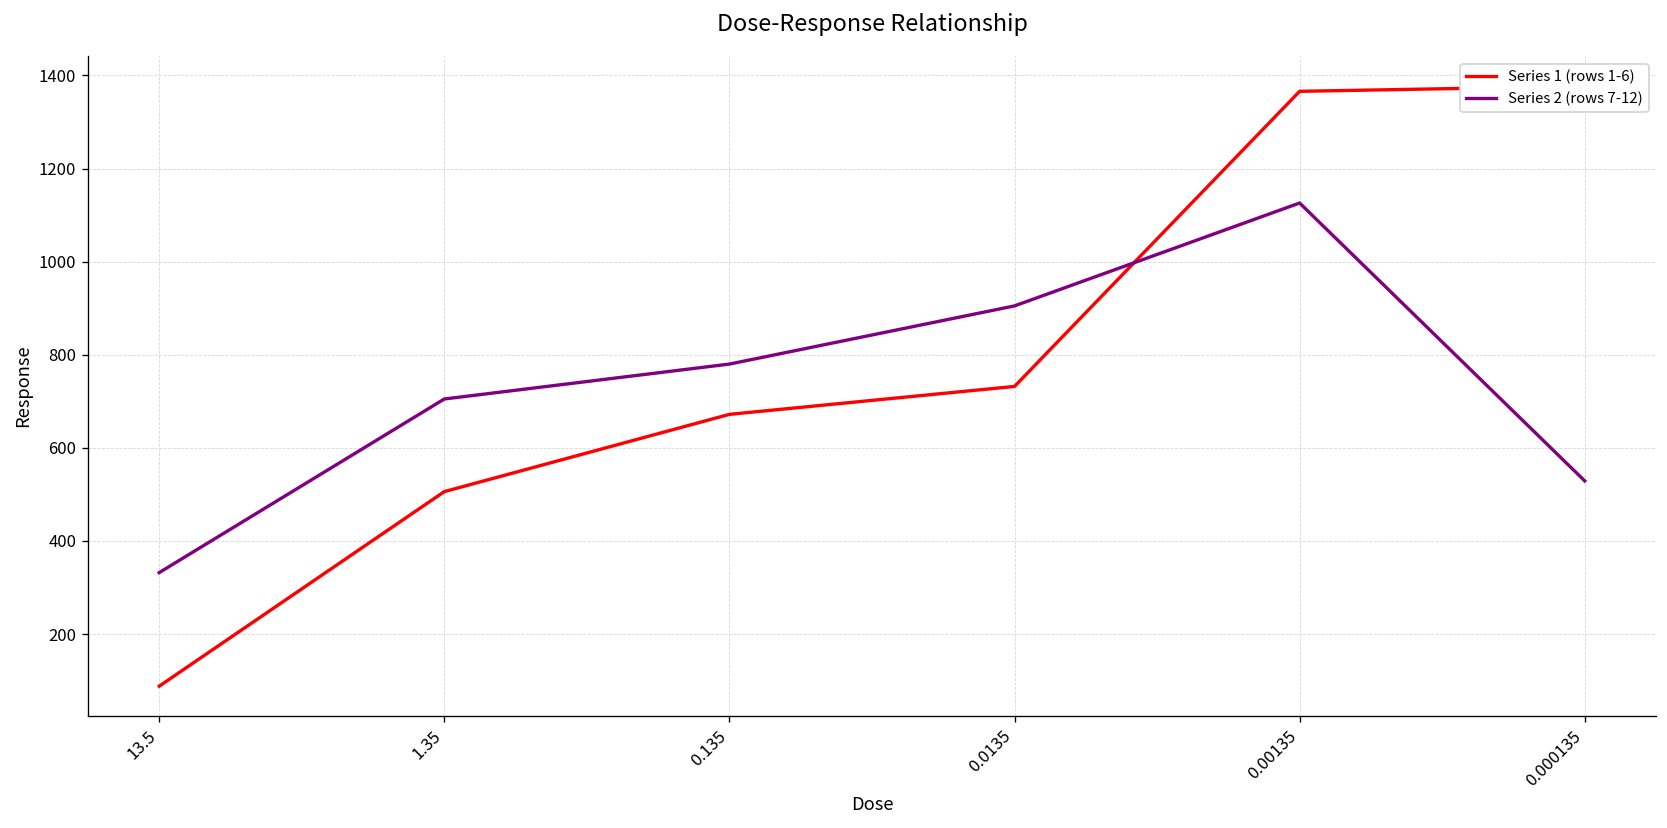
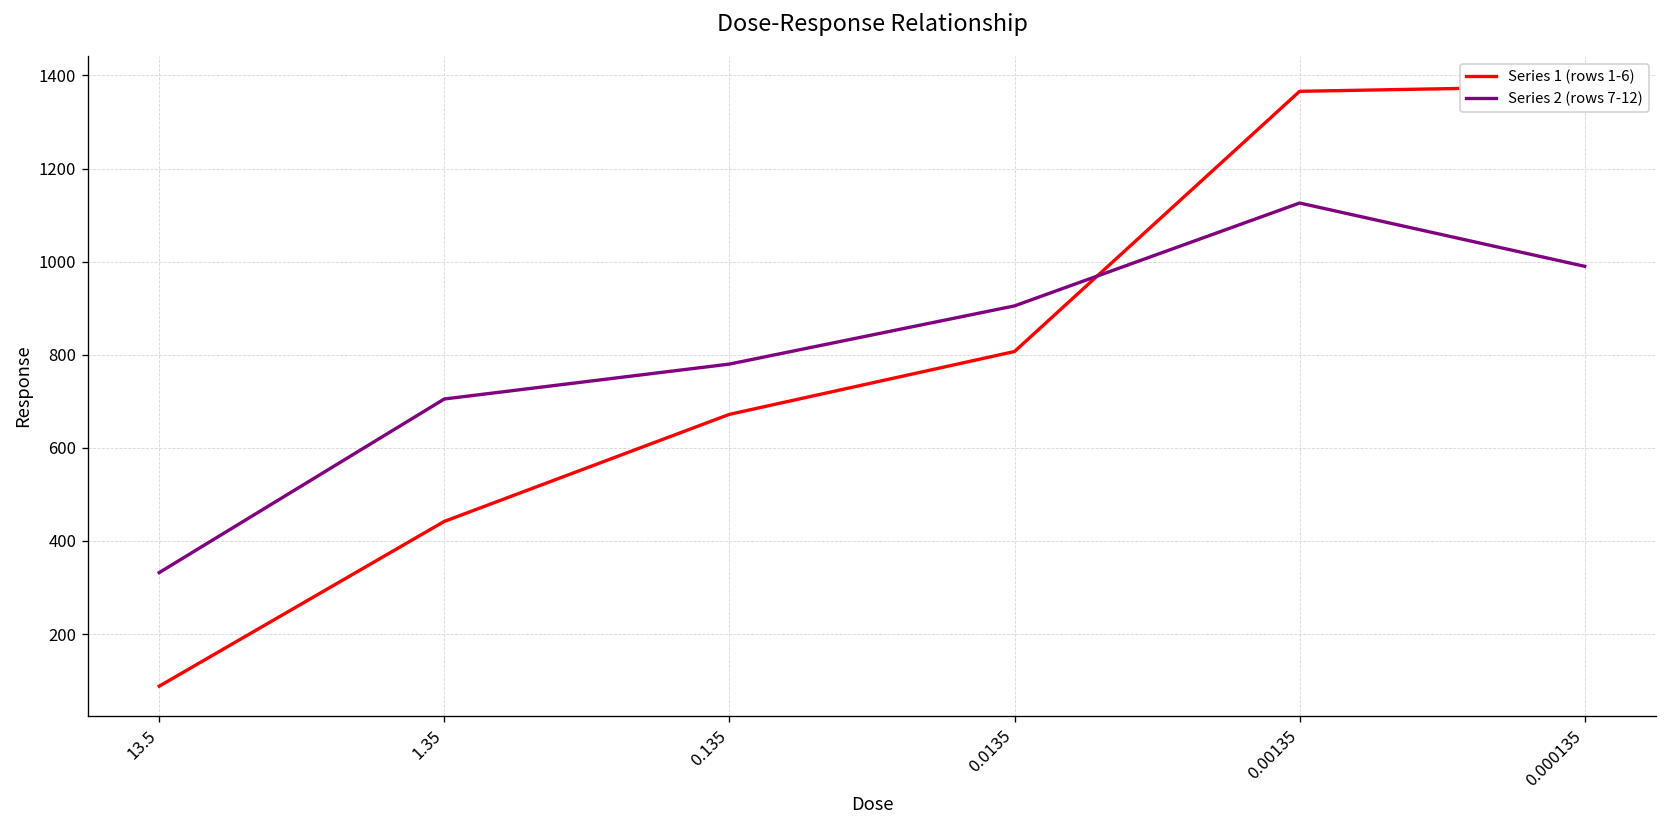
  {
    "Series 1 (rows 1-6)": {
      "13.5": 90,
-     "1.35": 510,
+     "1.35": 440,
      "0.135": 670,
-     "0.0135": 730,
+     "0.0135": 810,
      "0.00135": 1370
    },
    "Series 2 (rows 7-12)": {
      "13.5": 330,
      "1.35": 710,
      "0.135": 780,
      "0.0135": 910,
      "0.00135": 1130,
-     "0.000135": 530
+     "0.000135": 990
    }
  }
